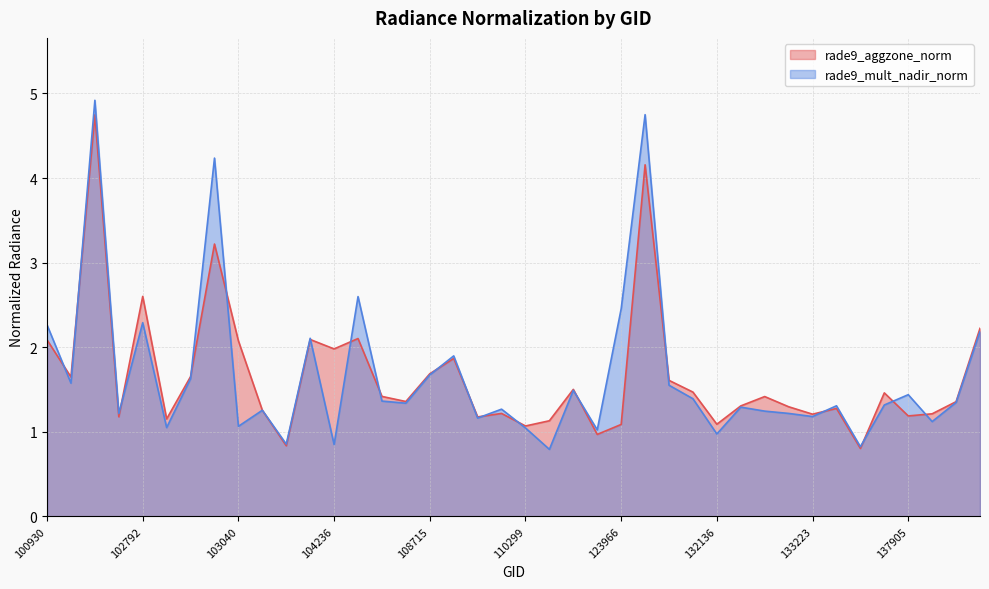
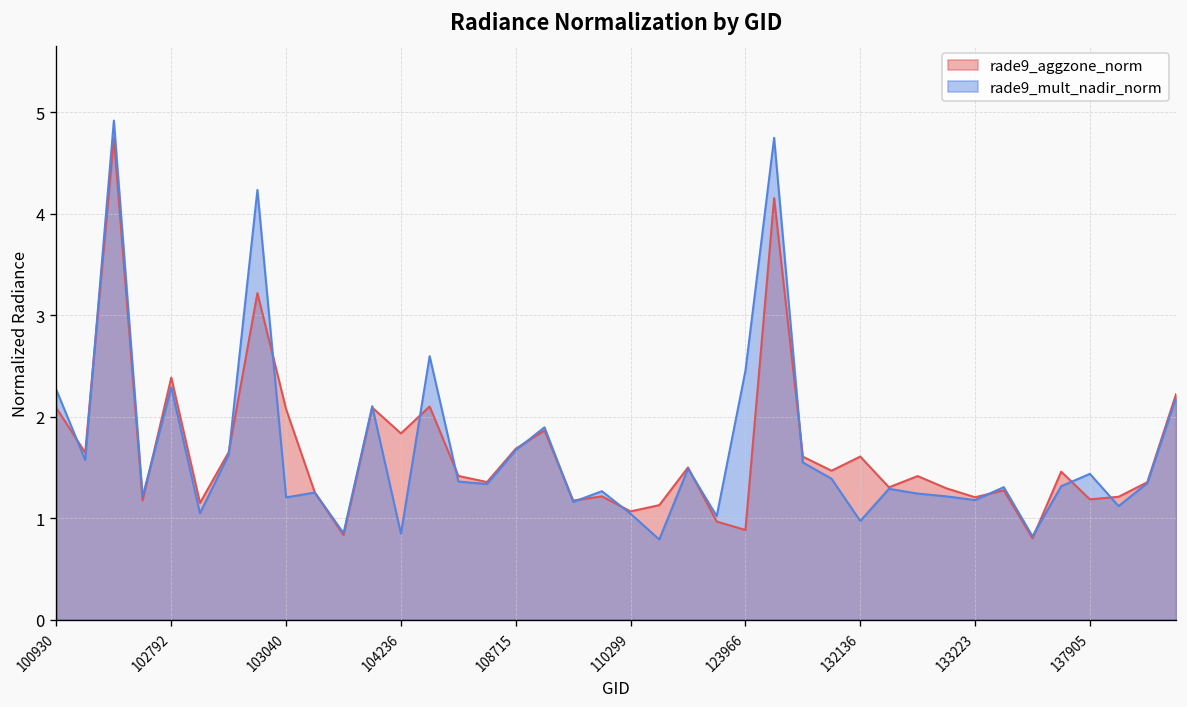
  {
    "rade9_aggzone_norm": {
      "100930": 2.1,
-     "102792": 2.6,
+     "102792": 2.4,
      "103040": 2.1,
-     "104236": 2.0,
-     "123966": 1.1,
-     "132136": 1.1,
+     "104236": 1.8,
+     "123966": 0.9,
+     "132136": 1.6,
      "137905": 1.2
    },
    "rade9_mult_nadir_norm": {
      "100930": 2.3,
      "102792": 2.3,
-     "103040": 1.1,
+     "103040": 1.2,
      "104236": 0.8,
      "123966": 2.5,
      "132136": 1.0,
      "137905": 1.4
    }
  }
